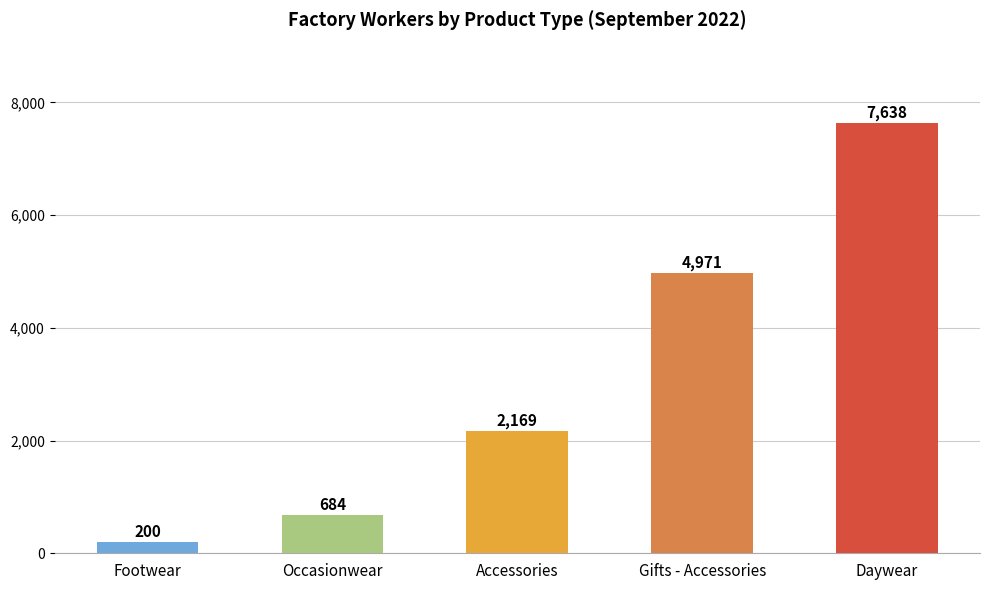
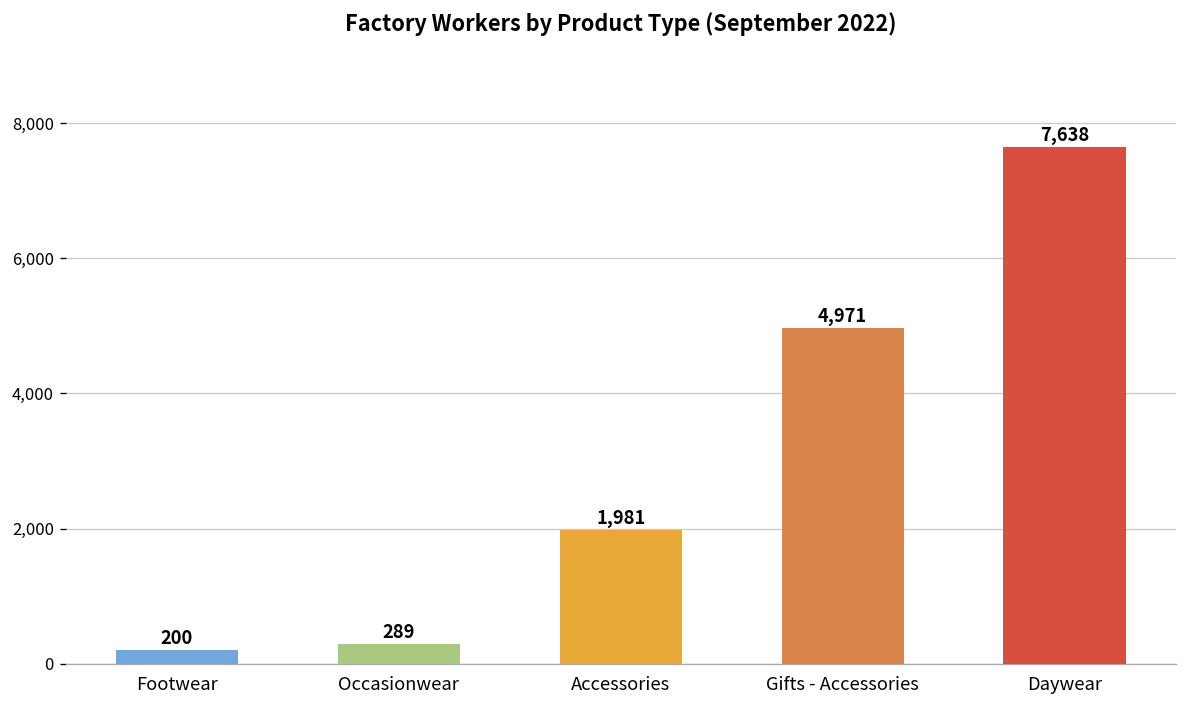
  {
    "Footwear": "200",
-   "Occasionwear": "684",
-   "Accessories": "2,169",
+   "Occasionwear": "289",
+   "Accessories": "1,981",
    "Gifts - Accessories": "4,971",
    "Daywear": "7,638"
  }
